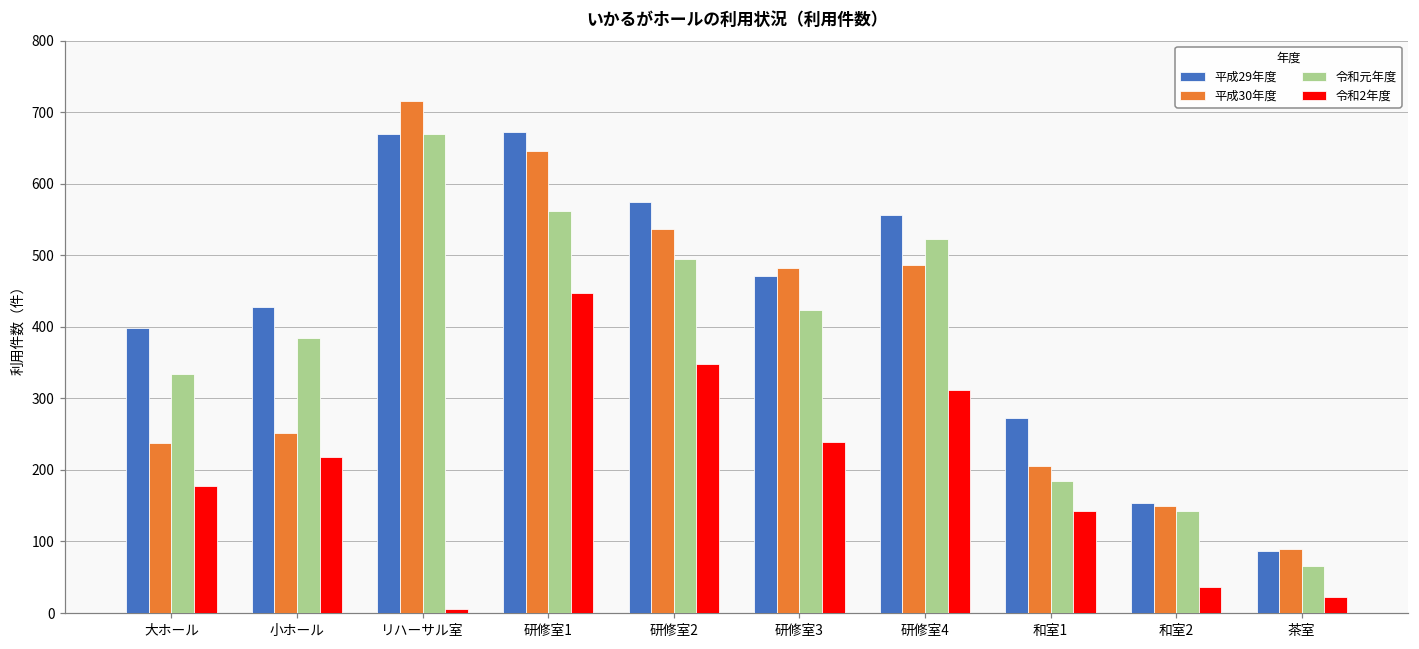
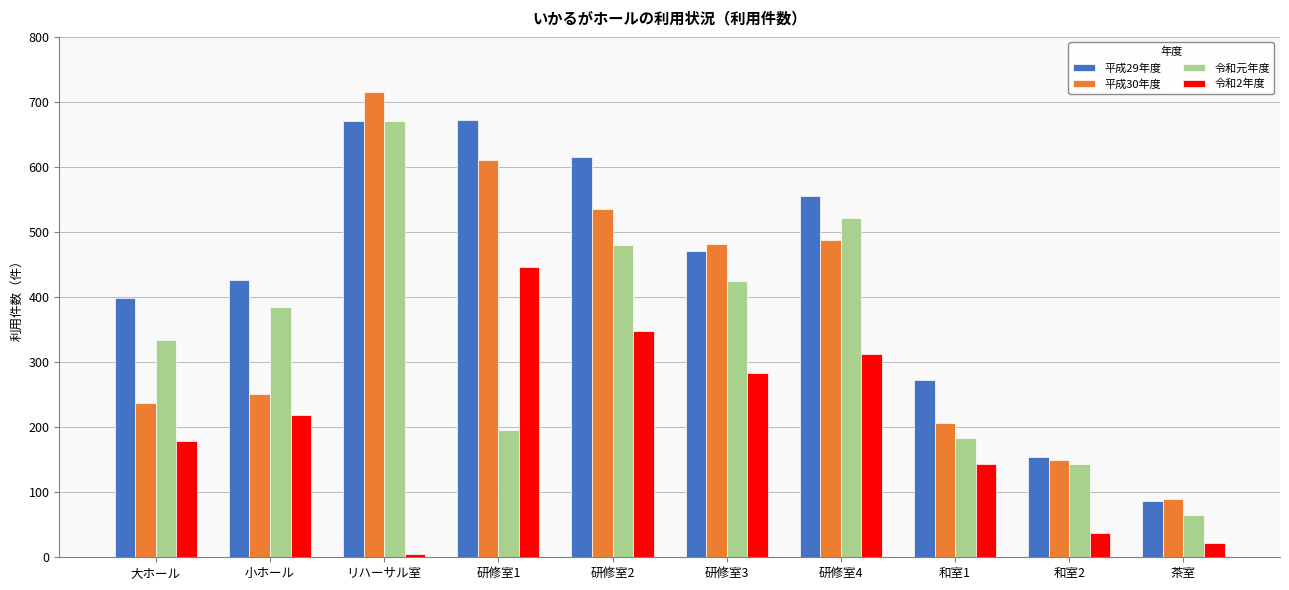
  {
    "平成29年度": {
      "大ホール": 400,
      "小ホール": 430,
      "リハーサル室": 670,
      "研修室1": 670,
-     "研修室2": 580,
+     "研修室2": 620,
      "研修室3": 470,
      "研修室4": 560,
      "和室1": 270,
      "和室2": 150,
      "茶室": 90
    },
    "平成30年度": {
      "大ホール": 240,
      "小ホール": 250,
      "リハーサル室": 720,
-     "研修室1": 650,
+     "研修室1": 610,
      "研修室2": 540,
      "研修室3": 480,
      "研修室4": 490,
      "和室1": 210,
      "和室2": 150,
      "茶室": 90
    },
    "令和元年度": {
      "大ホール": 330,
      "小ホール": 390,
      "リハーサル室": 670,
-     "研修室1": 560,
-     "研修室2": 500,
+     "研修室1": 200,
+     "研修室2": 480,
      "研修室3": 420,
      "研修室4": 520,
      "和室1": 180,
      "和室2": 140,
      "茶室": 70
    },
    "令和2年度": {
      "大ホール": 180,
      "小ホール": 220,
      "リハーサル室": 10,
      "研修室1": 450,
      "研修室2": 350,
-     "研修室3": 240,
+     "研修室3": 280,
      "研修室4": 310,
      "和室1": 140,
      "和室2": 40,
      "茶室": 20
    }
  }
